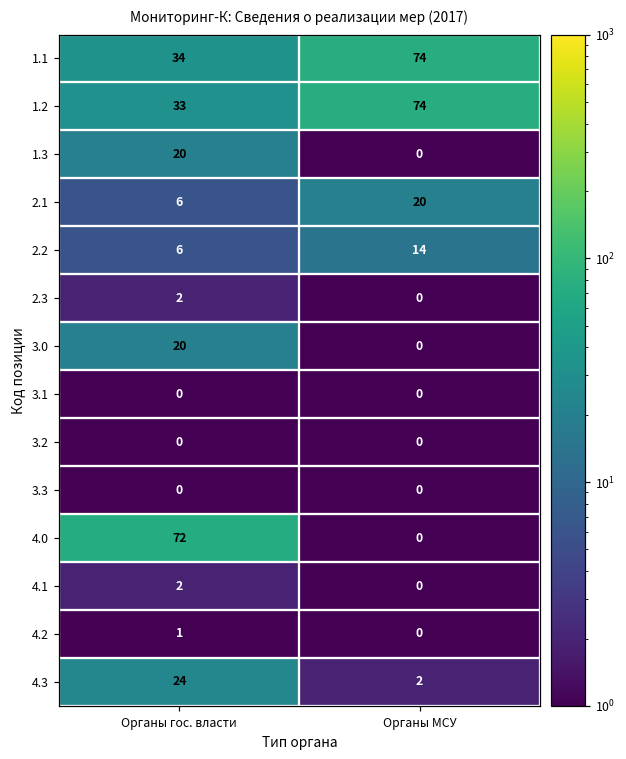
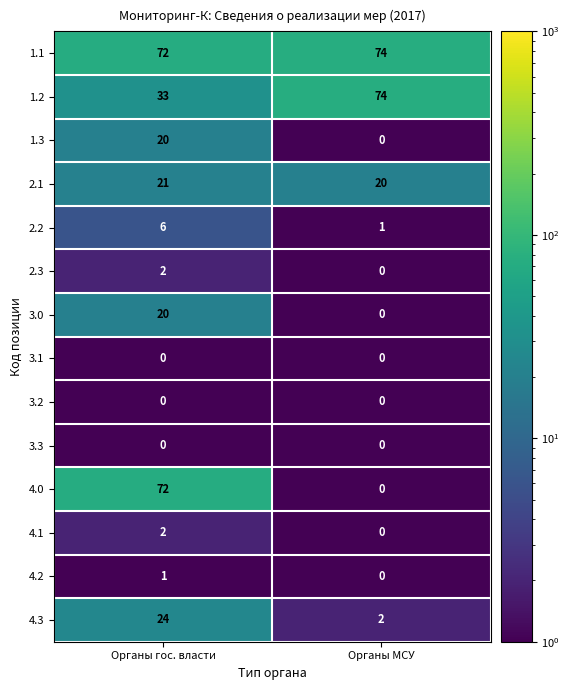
  {
    "1.1": {
-     "Органы гос. власти": 34,
+     "Органы гос. власти": 72,
      "Органы МСУ": 74
    },
    "1.2": {
      "Органы гос. власти": 33,
      "Органы МСУ": 74
    },
    "1.3": {
      "Органы гос. власти": 20,
      "Органы МСУ": 0
    },
    "2.1": {
-     "Органы гос. власти": 6,
+     "Органы гос. власти": 21,
      "Органы МСУ": 20
    },
    "2.2": {
      "Органы гос. власти": 6,
-     "Органы МСУ": 14
+     "Органы МСУ": 1
    },
    "2.3": {
      "Органы гос. власти": 2,
      "Органы МСУ": 0
    },
    "3.0": {
      "Органы гос. власти": 20,
      "Органы МСУ": 0
    },
    "3.1": {
      "Органы гос. власти": 0,
      "Органы МСУ": 0
    },
    "3.2": {
      "Органы гос. власти": 0,
      "Органы МСУ": 0
    },
    "3.3": {
      "Органы гос. власти": 0,
      "Органы МСУ": 0
    },
    "4.0": {
      "Органы гос. власти": 72,
      "Органы МСУ": 0
    },
    "4.1": {
      "Органы гос. власти": 2,
      "Органы МСУ": 0
    },
    "4.2": {
      "Органы гос. власти": 1,
      "Органы МСУ": 0
    },
    "4.3": {
      "Органы гос. власти": 24,
      "Органы МСУ": 2
    }
  }
